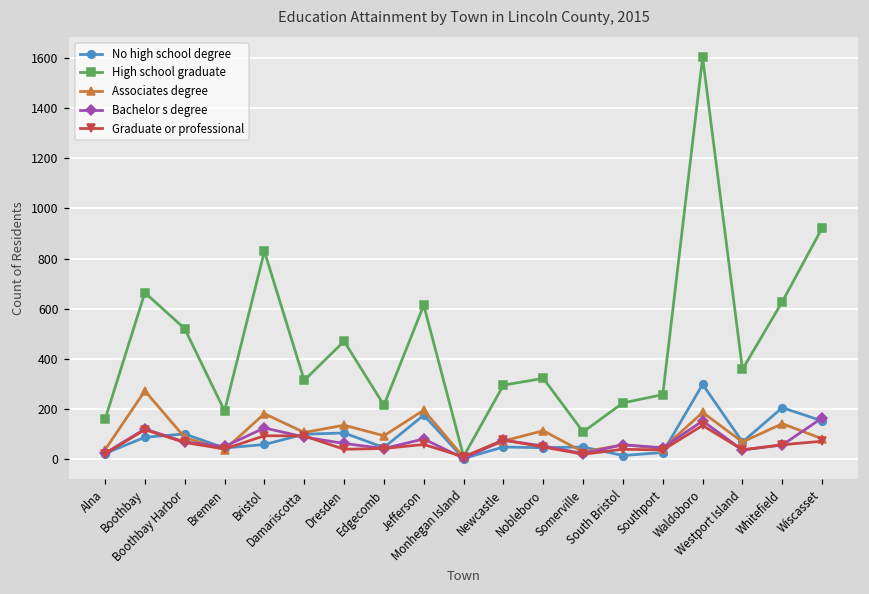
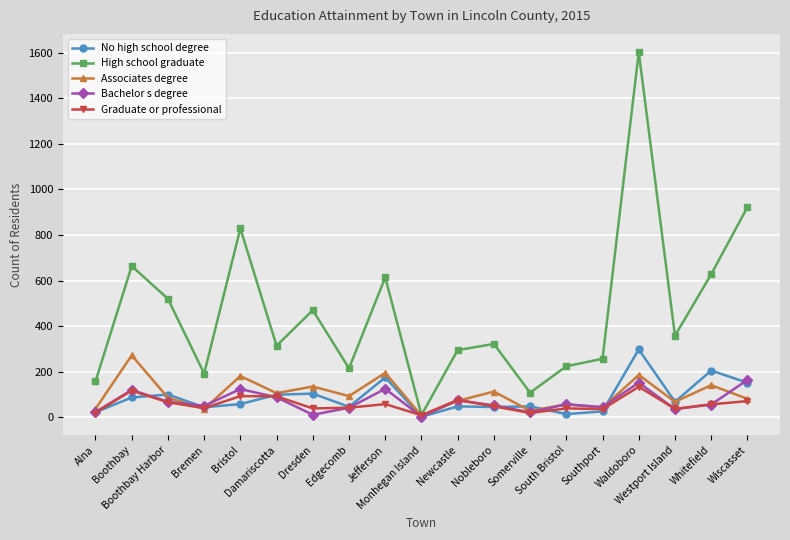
  {
    "No high school degree": {
      "Boothbay": 90,
      "Boothbay Harbor": 100,
      "Bristol": 60,
      "Dresden": 100,
      "Jefferson": 180,
      "Newcastle": 50,
      "Somerville": 50,
      "South Bristol": 10,
      "Waldoboro": 300,
      "Whitefield": 210,
      "Wiscasset": 150
    },
    "High school graduate": {
      "Alna": 160,
      "Boothbay": 660,
      "Boothbay Harbor": 520,
      "Bremen": 190,
      "Bristol": 830,
      "Damariscotta": 310,
      "Dresden": 470,
      "Edgecomb": 220,
      "Jefferson": 610,
      "Newcastle": 300,
      "Nobleboro": 320,
      "Somerville": 110,
      "South Bristol": 220,
      "Southport": 260,
      "Waldoboro": 1600,
      "Westport Island": 360,
      "Whitefield": 630,
      "Wiscasset": 920
    },
    "Bachelor s degree": {
      "Bristol": 120,
-     "Dresden": 60,
-     "Jefferson": 80,
+     "Dresden": 10,
+     "Jefferson": 130,
      "Waldoboro": 150,
      "Wiscasset": 160
    }
  }
